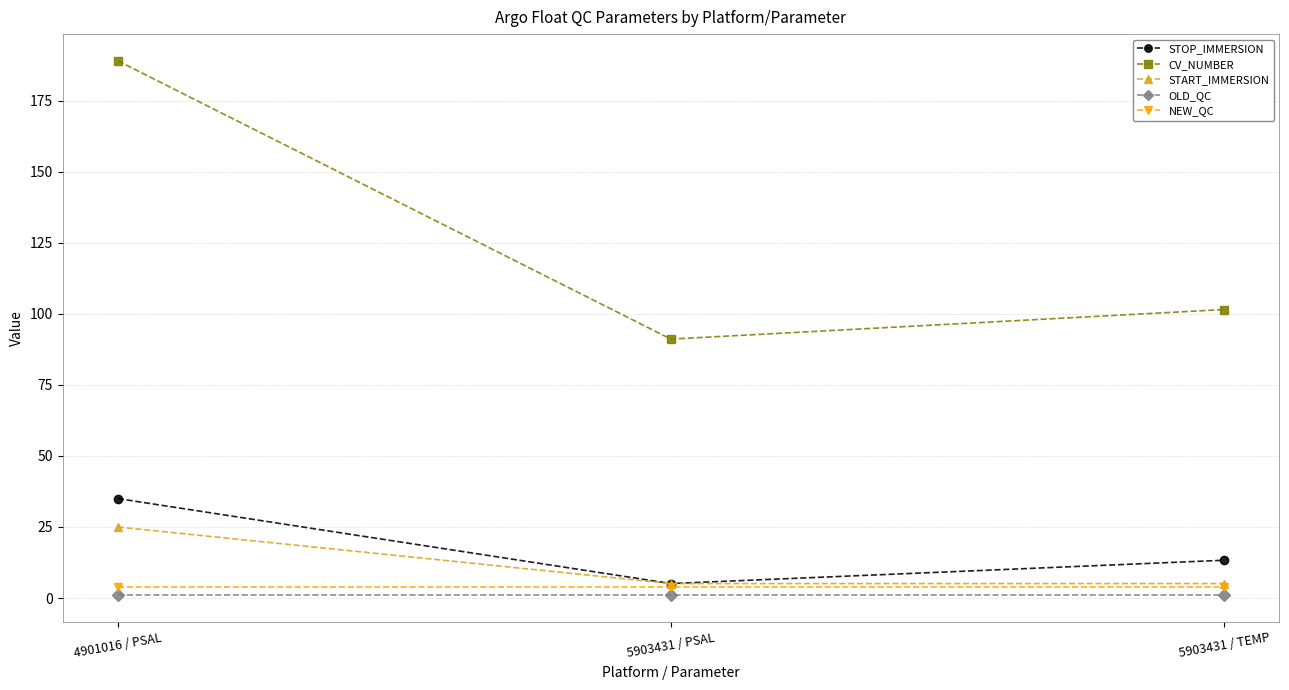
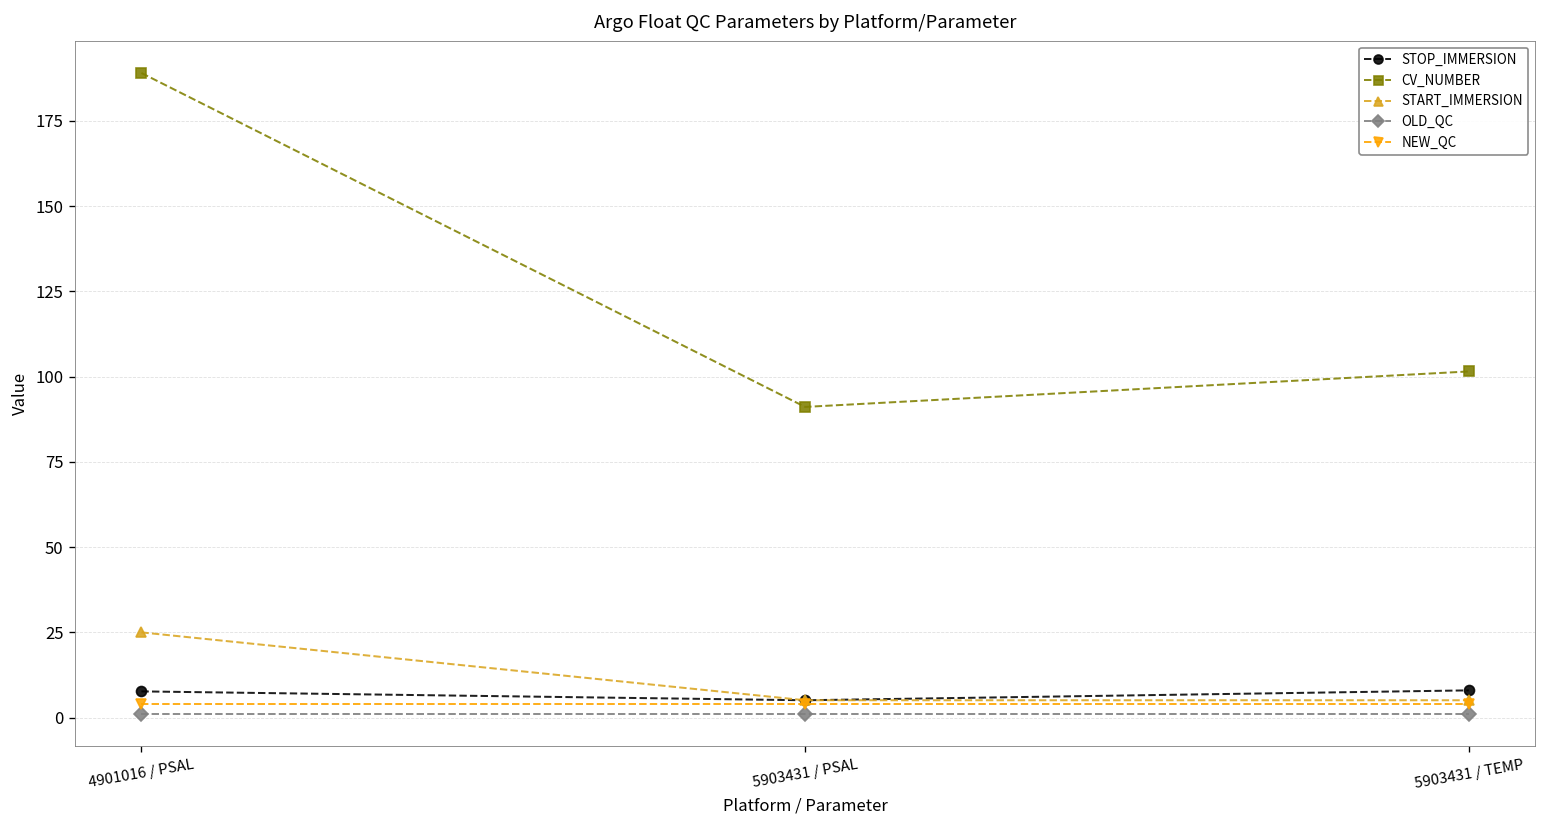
  {
    "STOP_IMMERSION": {
-     "4901016 / PSAL": 35,
-     "5903431 / TEMP": 13
+     "4901016 / PSAL": 8,
+     "5903431 / TEMP": 8
    },
    "CV_NUMBER": {
      "4901016 / PSAL": 189,
      "5903431 / PSAL": 91,
      "5903431 / TEMP": 102
    },
    "OLD_QC": {
      "4901016 / PSAL": 1,
      "5903431 / PSAL": 1,
      "5903431 / TEMP": 1
    }
  }
